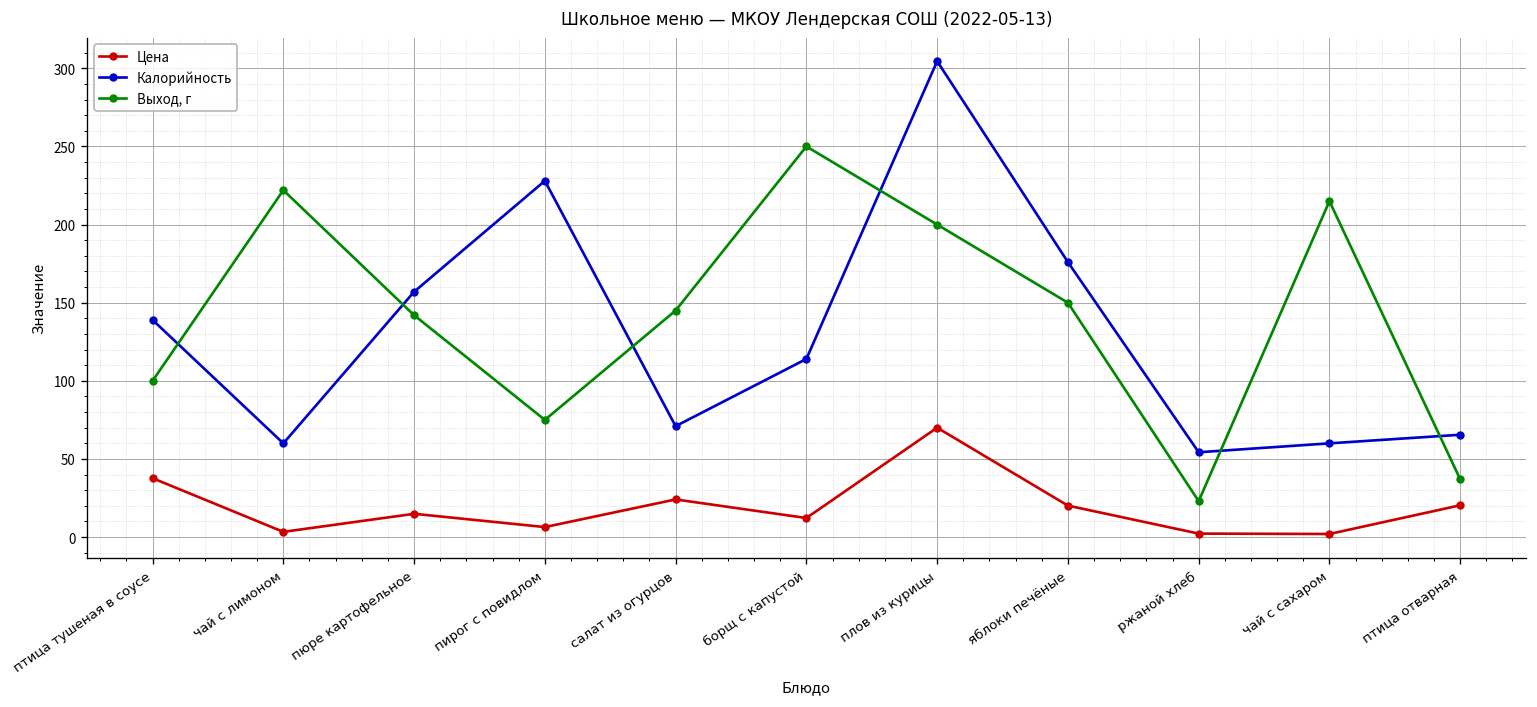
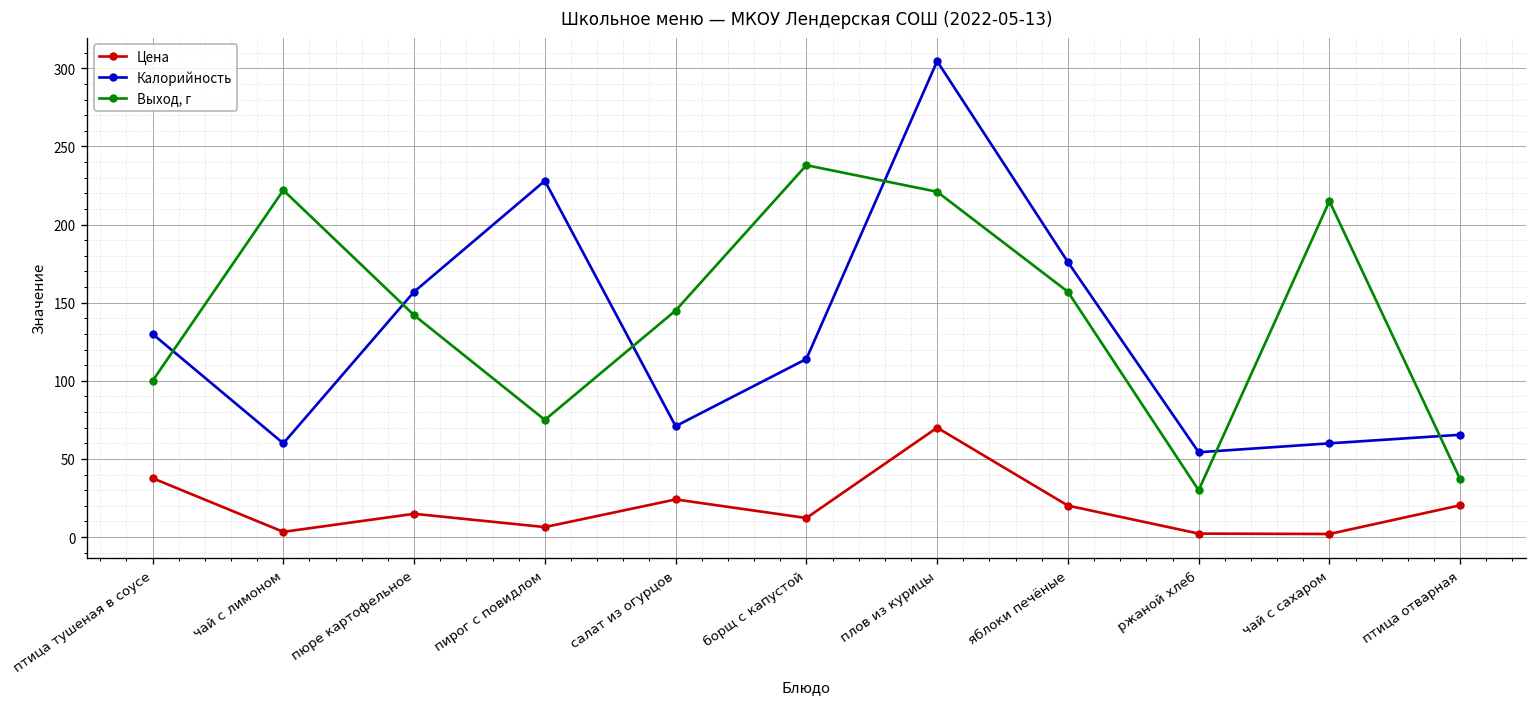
  {
    "Цена": {
      "птица тушеная в соусе": 38,
      "чай с лимоном": 3,
      "пюре картофельное": 15,
      "пирог с повидлом": 6,
      "салат из огурцов": 24,
      "борщ с капустой": 12,
      "плов из курицы": 70,
      "яблоки печёные": 20,
      "ржаной хлеб": 2,
      "чай с сахаром": 2,
      "птица отварная": 20
    },
    "Калорийность": {
-     "птица тушеная в соусе": 139,
+     "птица тушеная в соусе": 130,
      "чай с лимоном": 60,
      "пюре картофельное": 157,
      "пирог с повидлом": 228,
      "салат из огурцов": 71,
      "борщ с капустой": 114,
      "плов из курицы": 305,
      "яблоки печёные": 176,
      "ржаной хлеб": 54,
      "чай с сахаром": 60,
      "птица отварная": 66
    },
    "Выход, г": {
      "птица тушеная в соусе": 100,
      "чай с лимоном": 222,
      "пюре картофельное": 142,
      "пирог с повидлом": 75,
      "салат из огурцов": 145,
-     "борщ с капустой": 250,
-     "плов из курицы": 200,
-     "яблоки печёные": 150,
-     "ржаной хлеб": 23,
+     "борщ с капустой": 238,
+     "плов из курицы": 221,
+     "яблоки печёные": 157,
+     "ржаной хлеб": 30,
      "чай с сахаром": 215,
      "птица отварная": 37
    }
  }
